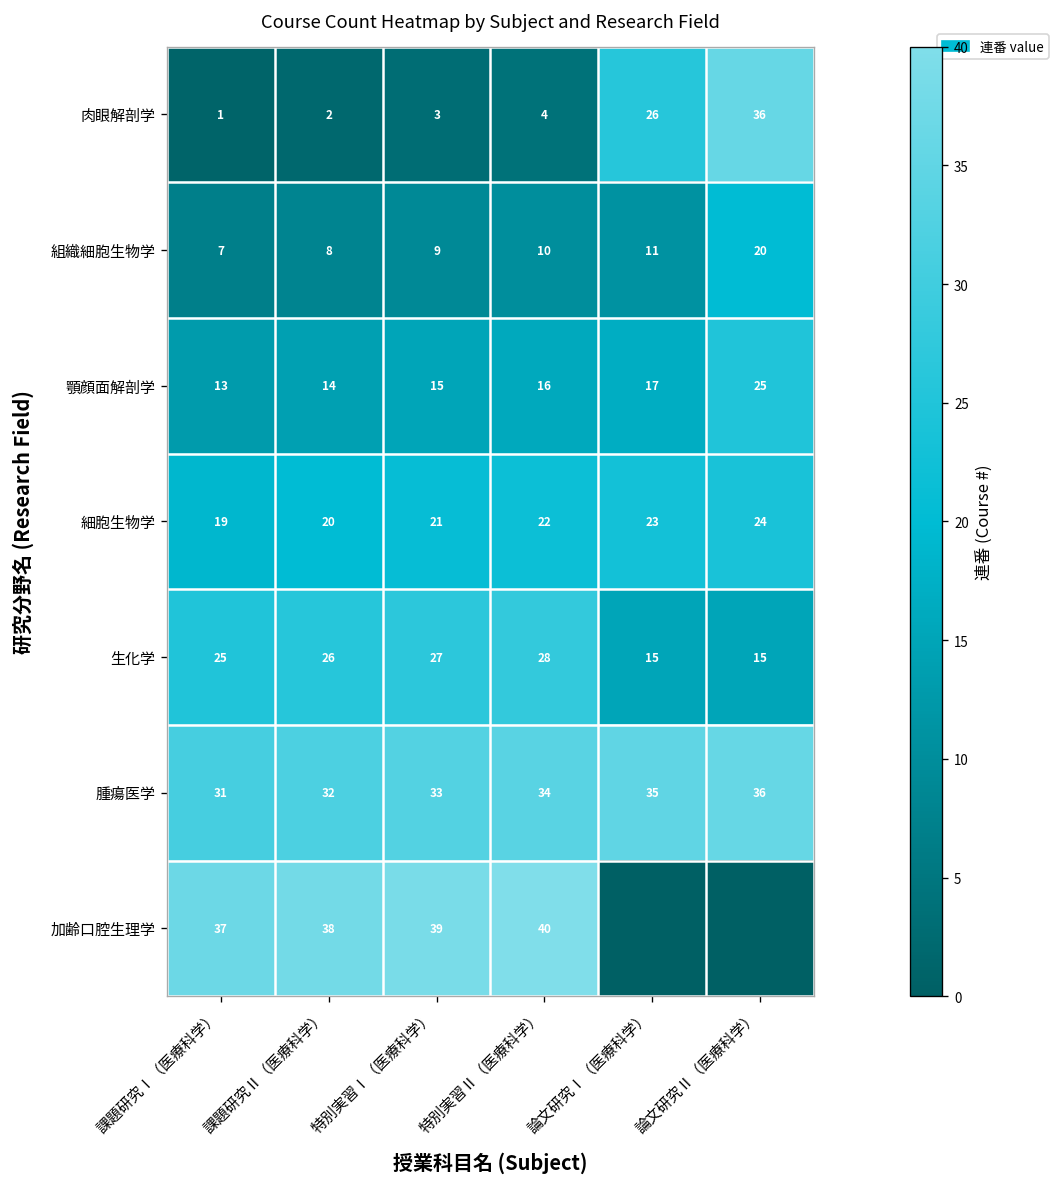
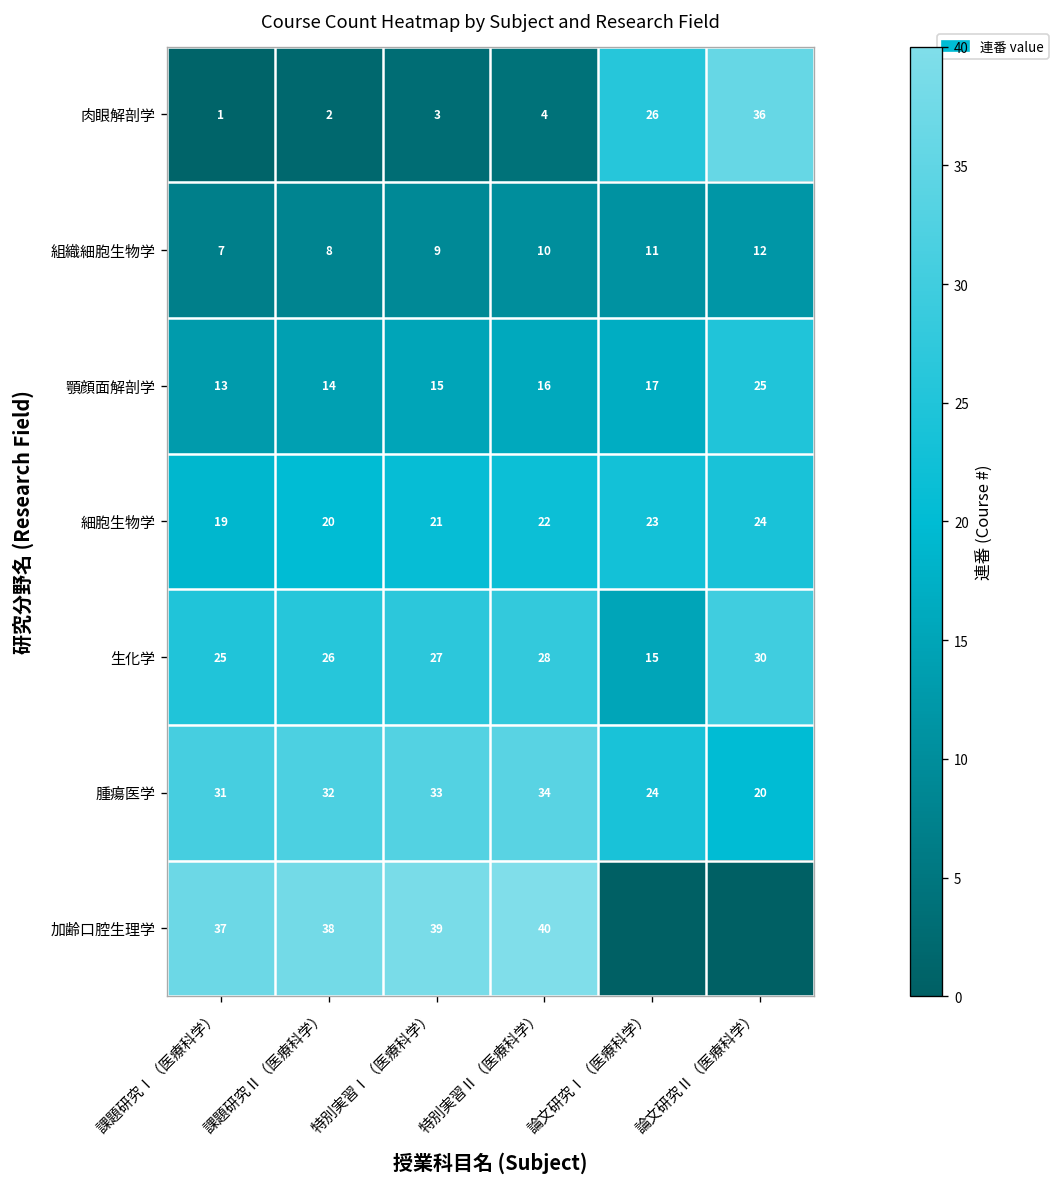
  {
    "肉眼解剖学": {
      "課題研究Ⅰ（医療科学）": 1,
      "課題研究Ⅱ（医療科学）": 2,
      "特別実習Ⅰ（医療科学）": 3,
      "特別実習Ⅱ（医療科学）": 4,
      "論文研究Ⅰ（医療科学）": 26,
      "論文研究Ⅱ（医療科学）": 36
    },
    "組織細胞生物学": {
      "課題研究Ⅰ（医療科学）": 7,
      "課題研究Ⅱ（医療科学）": 8,
      "特別実習Ⅰ（医療科学）": 9,
      "特別実習Ⅱ（医療科学）": 10,
      "論文研究Ⅰ（医療科学）": 11,
-     "論文研究Ⅱ（医療科学）": 20
+     "論文研究Ⅱ（医療科学）": 12
    },
    "顎顔面解剖学": {
      "課題研究Ⅰ（医療科学）": 13,
      "課題研究Ⅱ（医療科学）": 14,
      "特別実習Ⅰ（医療科学）": 15,
      "特別実習Ⅱ（医療科学）": 16,
      "論文研究Ⅰ（医療科学）": 17,
      "論文研究Ⅱ（医療科学）": 25
    },
    "細胞生物学": {
      "課題研究Ⅰ（医療科学）": 19,
      "課題研究Ⅱ（医療科学）": 20,
      "特別実習Ⅰ（医療科学）": 21,
      "特別実習Ⅱ（医療科学）": 22,
      "論文研究Ⅰ（医療科学）": 23,
      "論文研究Ⅱ（医療科学）": 24
    },
    "生化学": {
      "課題研究Ⅰ（医療科学）": 25,
      "課題研究Ⅱ（医療科学）": 26,
      "特別実習Ⅰ（医療科学）": 27,
      "特別実習Ⅱ（医療科学）": 28,
      "論文研究Ⅰ（医療科学）": 15,
-     "論文研究Ⅱ（医療科学）": 15
+     "論文研究Ⅱ（医療科学）": 30
    },
    "腫瘍医学": {
      "課題研究Ⅰ（医療科学）": 31,
      "課題研究Ⅱ（医療科学）": 32,
      "特別実習Ⅰ（医療科学）": 33,
      "特別実習Ⅱ（医療科学）": 34,
-     "論文研究Ⅰ（医療科学）": 35,
-     "論文研究Ⅱ（医療科学）": 36
+     "論文研究Ⅰ（医療科学）": 24,
+     "論文研究Ⅱ（医療科学）": 20
    },
    "加齢口腔生理学": {
      "課題研究Ⅰ（医療科学）": 37,
      "課題研究Ⅱ（医療科学）": 38,
      "特別実習Ⅰ（医療科学）": 39,
      "特別実習Ⅱ（医療科学）": 40
    }
  }
